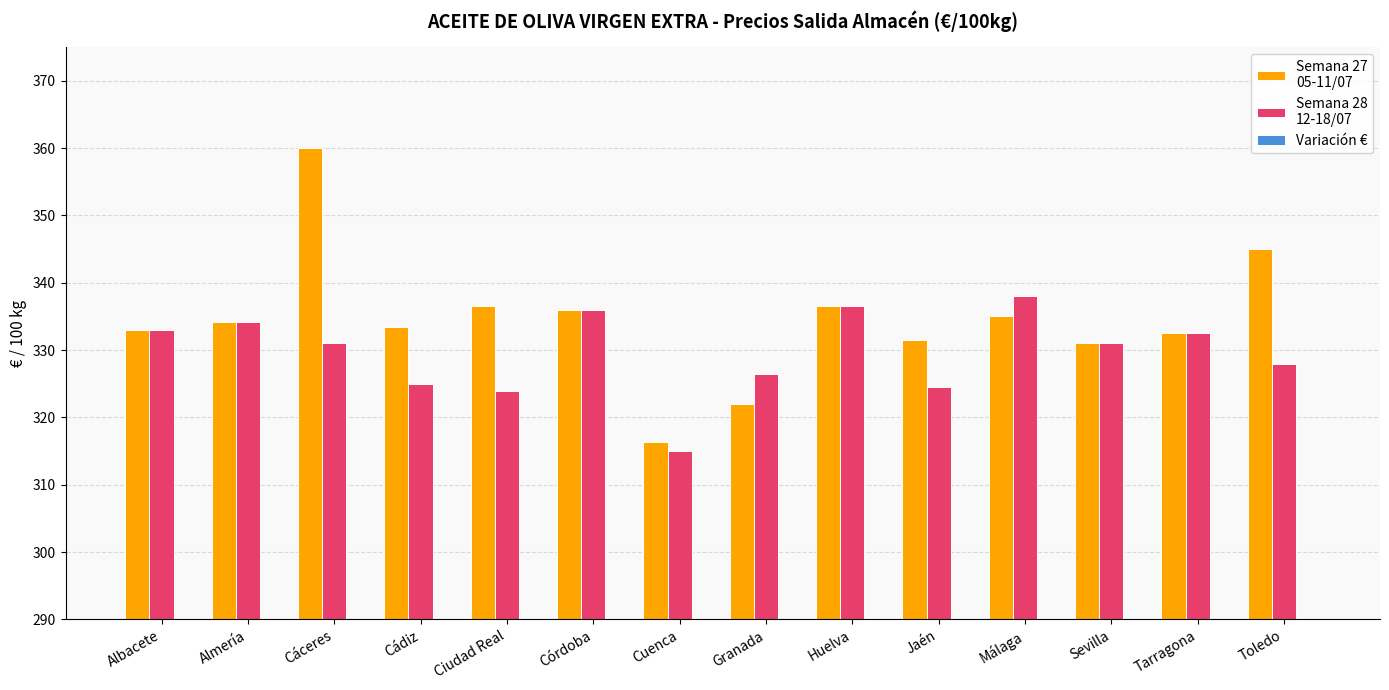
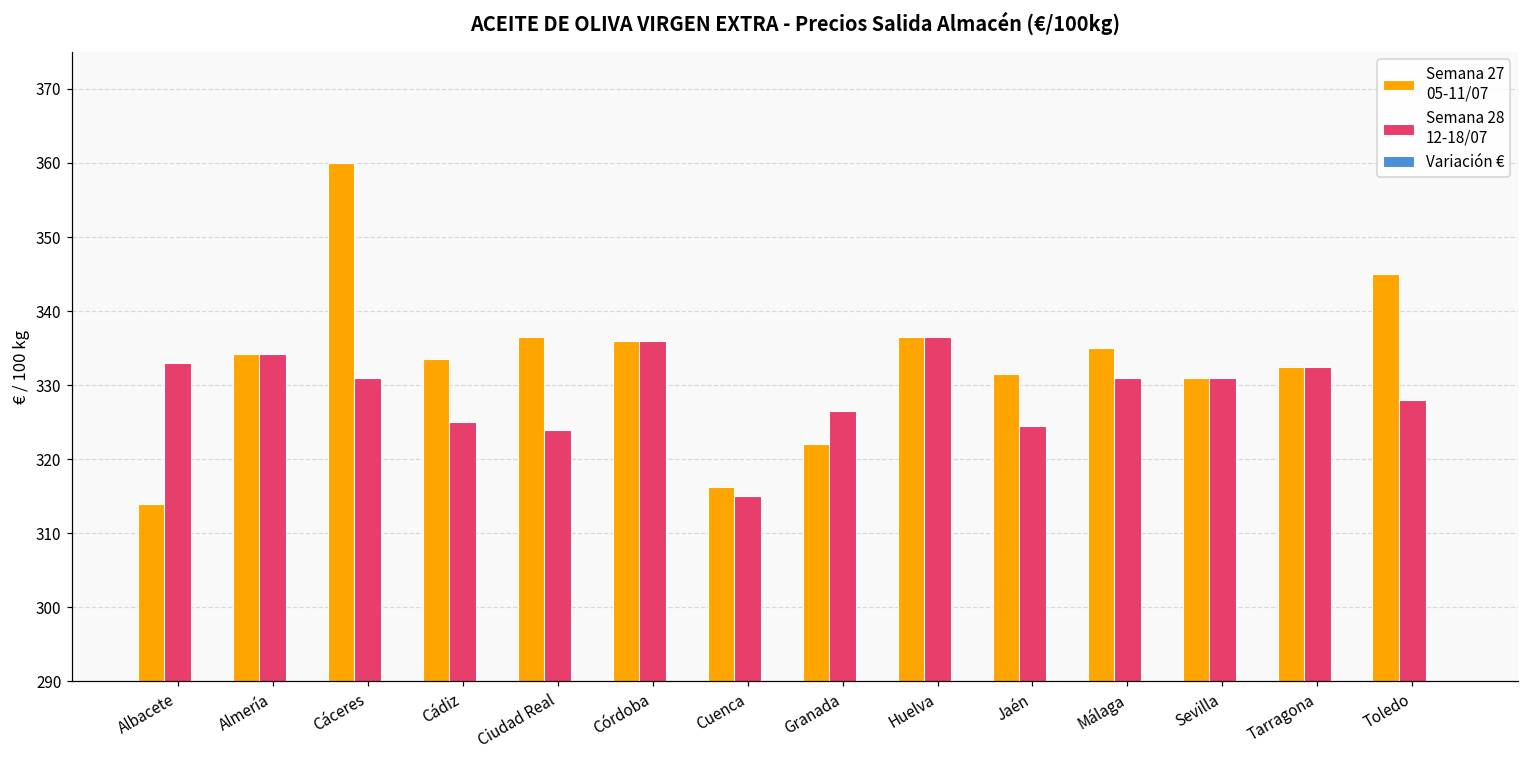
  {
    "Semana 27 05-11/07": {
-     "Albacete": 333,
+     "Albacete": 314,
      "Almería": 334,
      "Cáceres": 360,
      "Cádiz": 333,
      "Ciudad Real": 337,
      "Córdoba": 336,
      "Cuenca": 316,
      "Granada": 322,
      "Huelva": 337,
      "Jaén": 332,
      "Málaga": 335,
      "Sevilla": 331,
      "Tarragona": 333,
      "Toledo": 345
    },
    "Semana 28 12-18/07": {
      "Albacete": 333,
      "Almería": 334,
      "Cáceres": 331,
      "Cádiz": 325,
      "Ciudad Real": 324,
      "Córdoba": 336,
      "Cuenca": 315,
      "Granada": 327,
      "Huelva": 337,
      "Jaén": 325,
-     "Málaga": 338,
+     "Málaga": 331,
      "Sevilla": 331,
      "Tarragona": 333,
      "Toledo": 328
    }
  }
